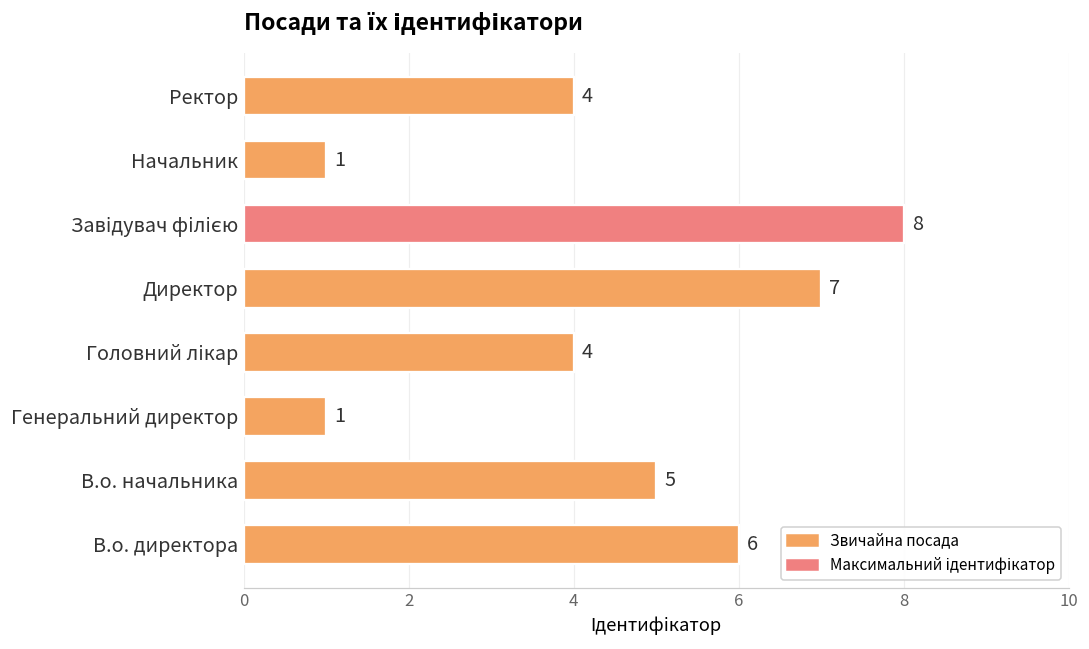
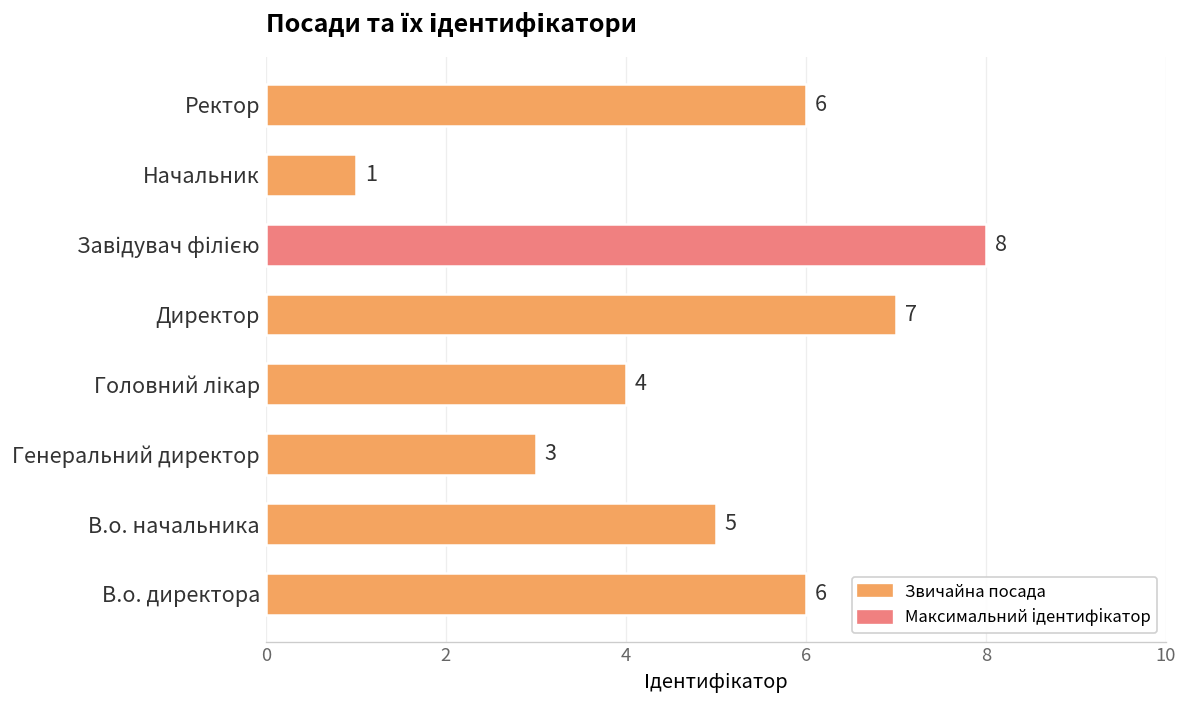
  {
-   "Ректор": 4,
+   "Ректор": 6,
    "Начальник": 1,
    "Завідувач філією": 8,
    "Директор": 7,
    "Головний лікар": 4,
-   "Генеральний директор": 1,
+   "Генеральний директор": 3,
    "В.о. начальника": 5,
    "В.о. директора": 6
  }
